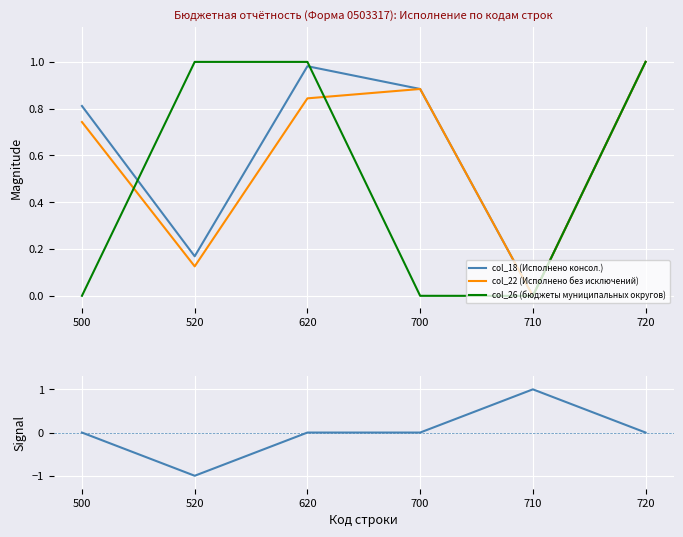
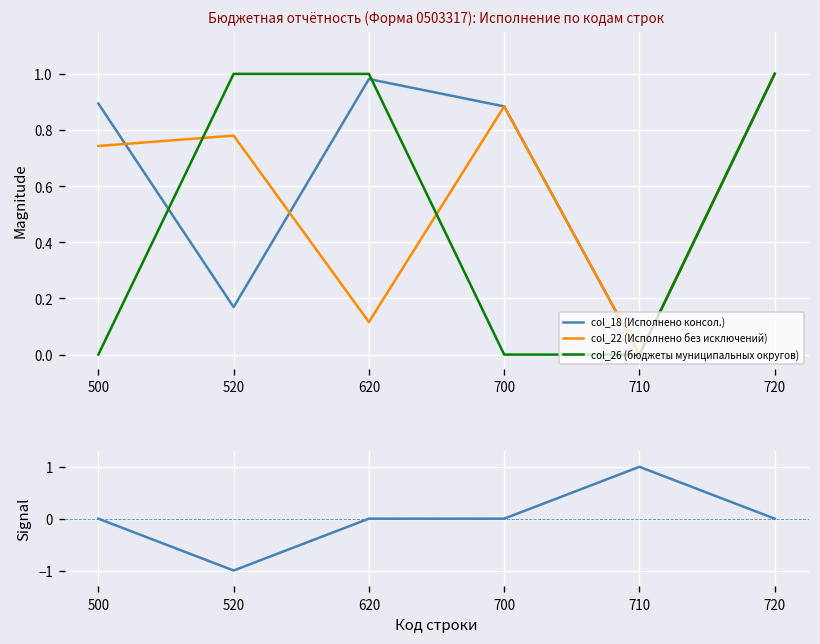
  {
    "Бюджетная отчётность (Форма 0503317): Исполнение по кодам строк": {
      "col_18 (Исполнено консол.)": {
-       "500": 0.81,
+       "500": 0.89,
        "520": 0.17,
        "620": 0.98
      },
      "col_22 (Исполнено без исключений)": {
        "500": 0.74,
-       "520": 0.13,
-       "620": 0.84
+       "520": 0.78,
+       "620": 0.12
      },
      "col_26 (бюджеты муниципальных округов)": {
        "500": 0.00,
        "520": 1.00,
        "620": 1.00,
        "700": 0.00
      }
    }
  }
